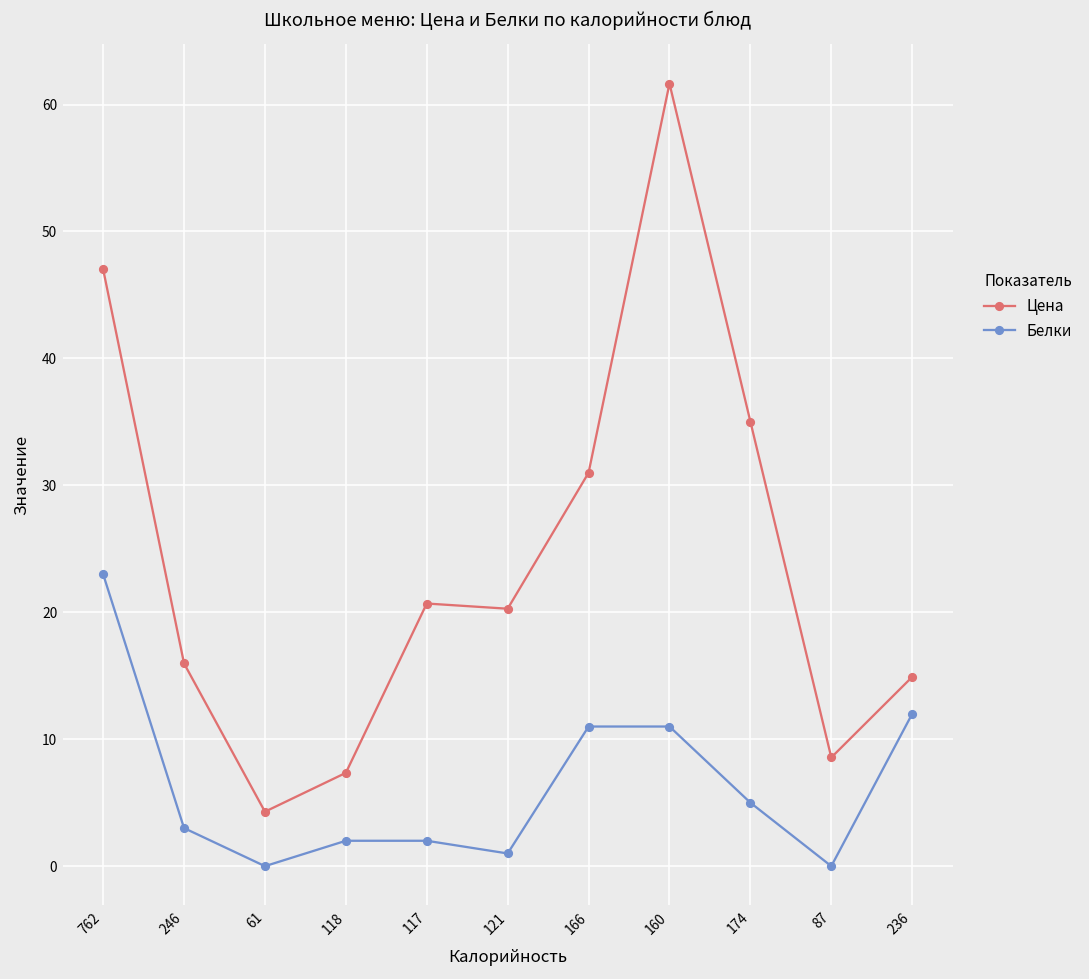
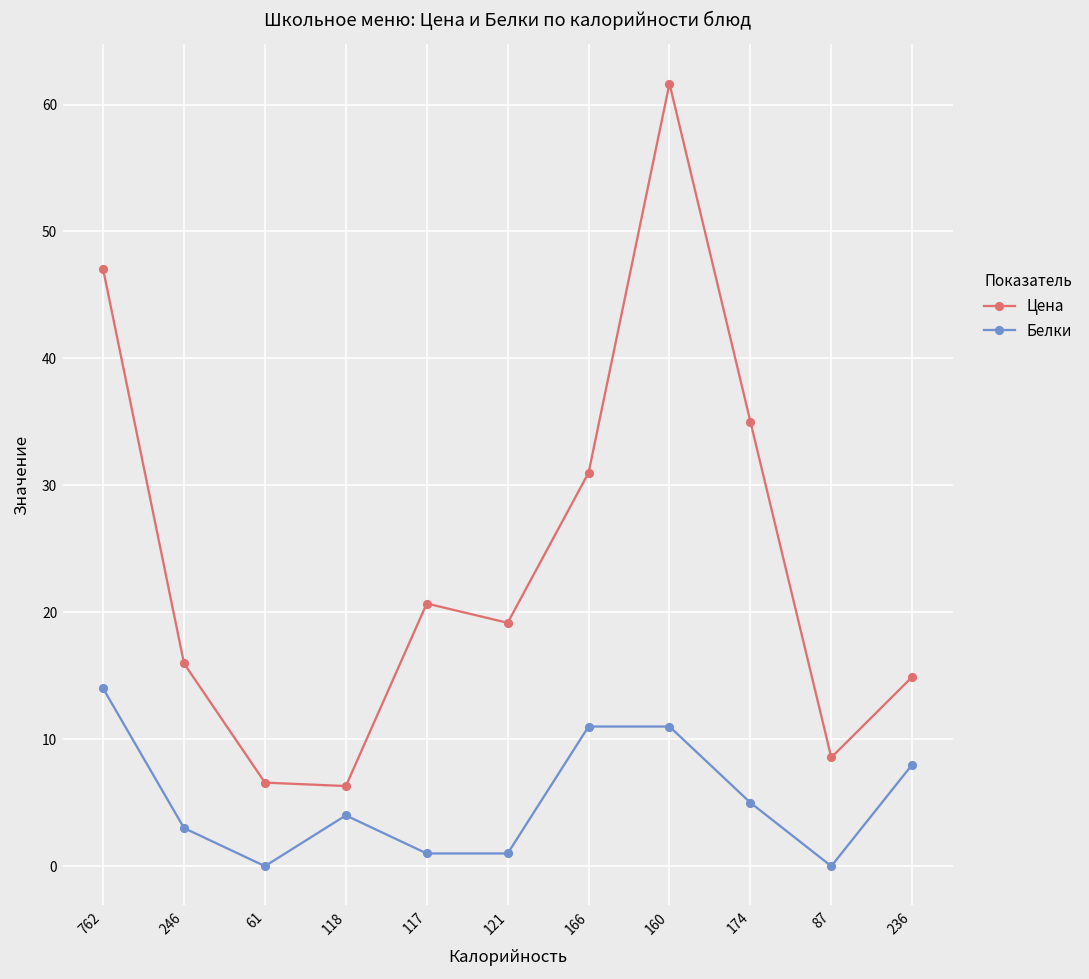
  {
    "Цена": {
      "762": 47.0,
      "246": 16.0,
-     "61": 4.3,
-     "118": 7.4,
+     "61": 6.6,
+     "118": 6.3,
      "117": 20.7,
-     "121": 20.3,
+     "121": 19.2,
      "166": 31.0,
      "160": 61.7,
      "174": 35.0,
      "87": 8.6,
      "236": 14.9
    },
    "Белки": {
-     "762": 23,
+     "762": 14,
      "246": 3,
      "61": 0,
-     "118": 2,
-     "117": 2,
+     "118": 4,
+     "117": 1,
      "121": 1,
      "166": 11,
      "160": 11,
      "174": 5,
      "87": 0,
-     "236": 12
+     "236": 8
    }
  }
